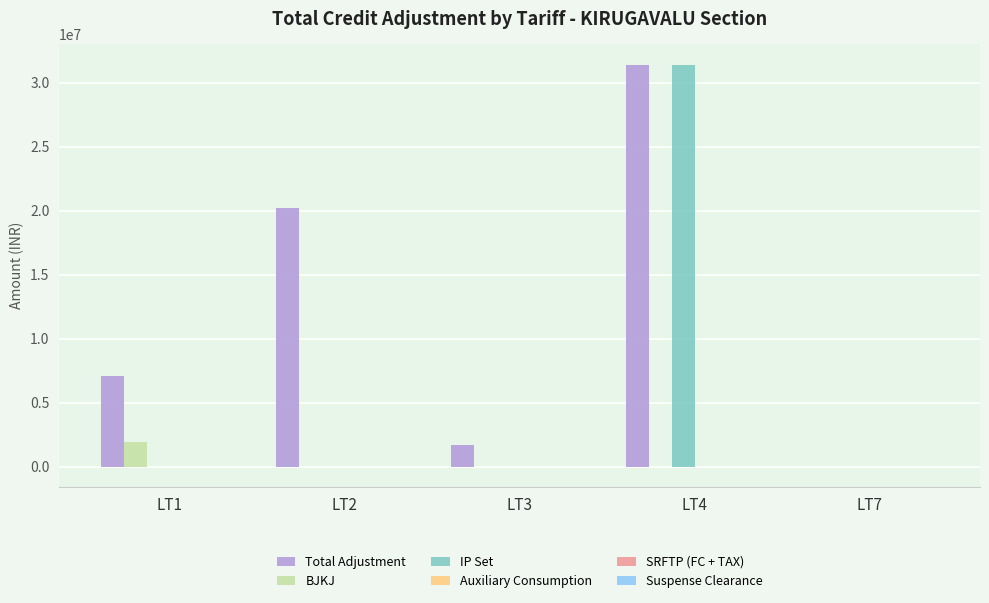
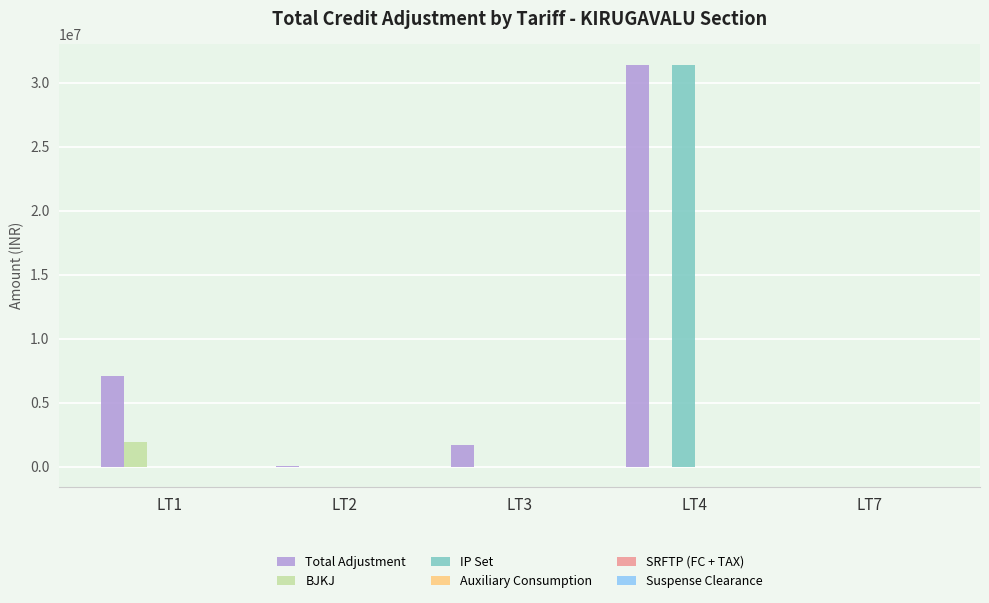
  {
    "Total Adjustment": {
      "LT1": 7100000,
-     "LT2": 20300000,
+     "LT2": 0,
      "LT3": 1700000,
      "LT4": 31400000
    },
    "BJKJ": {
      "LT1": 1900000,
      "LT2": 0,
      "LT3": 0,
      "LT4": 0,
      "LT7": 0
    }
  }
